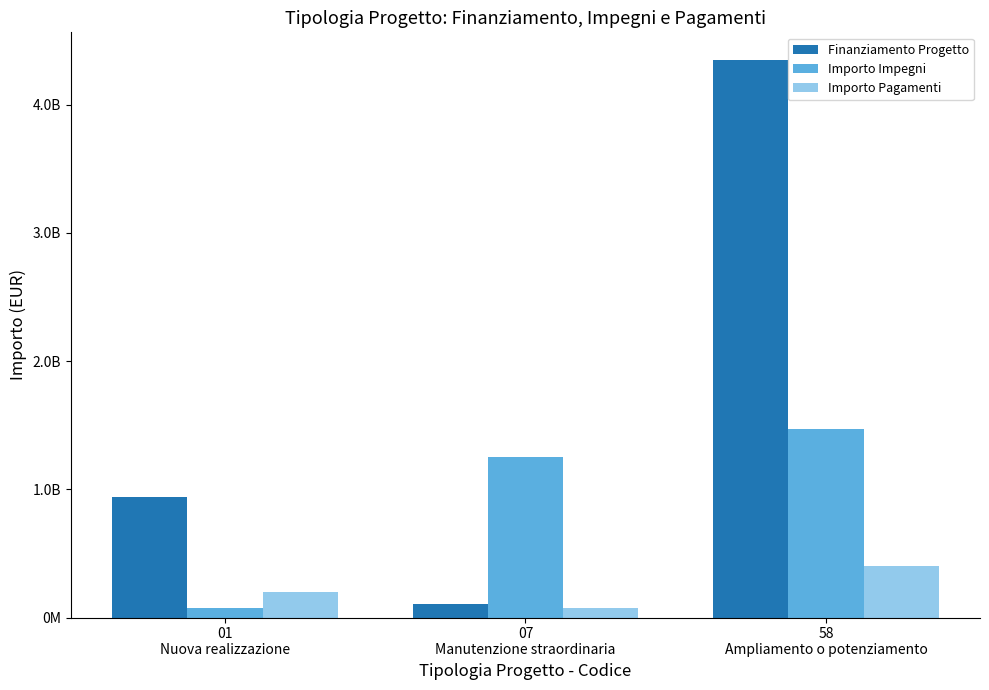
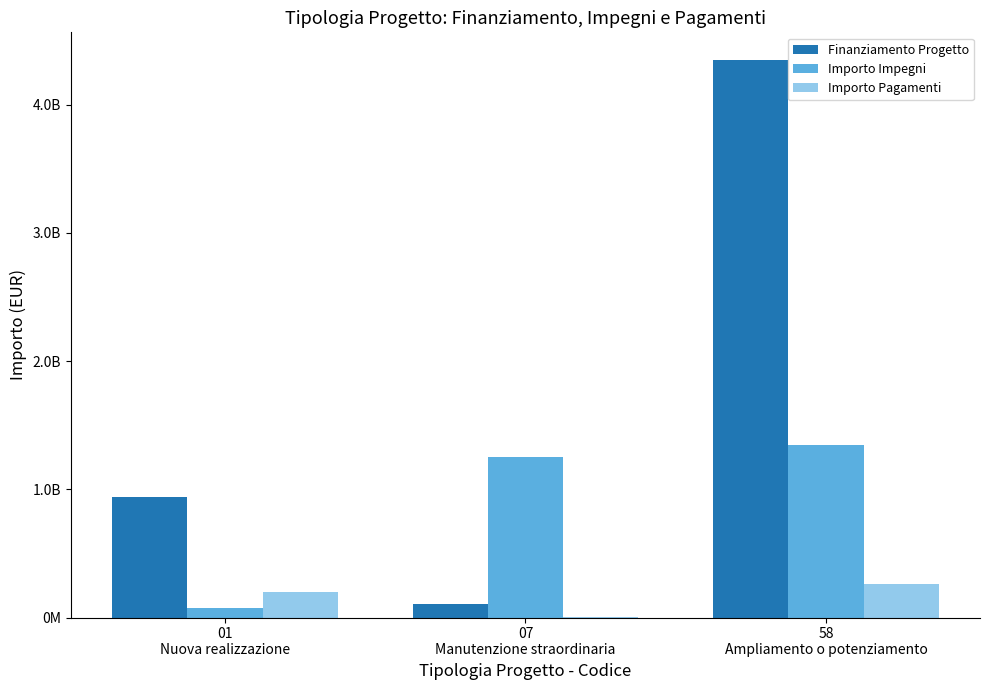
  {
    "Finanziamento Progetto": {
      "01 Nuova realizzazione": 940000000,
      "07 Manutenzione straordinaria": 110000000,
      "58 Ampliamento o potenziamento": 4350000000
    },
    "Importo Impegni": {
      "01 Nuova realizzazione": 80000000,
      "07 Manutenzione straordinaria": 1250000000,
-     "58 Ampliamento o potenziamento": 1470000000
+     "58 Ampliamento o potenziamento": 1350000000
    },
    "Importo Pagamenti": {
      "01 Nuova realizzazione": 200000000,
-     "07 Manutenzione straordinaria": 70000000,
-     "58 Ampliamento o potenziamento": 400000000
+     "07 Manutenzione straordinaria": 10000000,
+     "58 Ampliamento o potenziamento": 260000000
    }
  }
